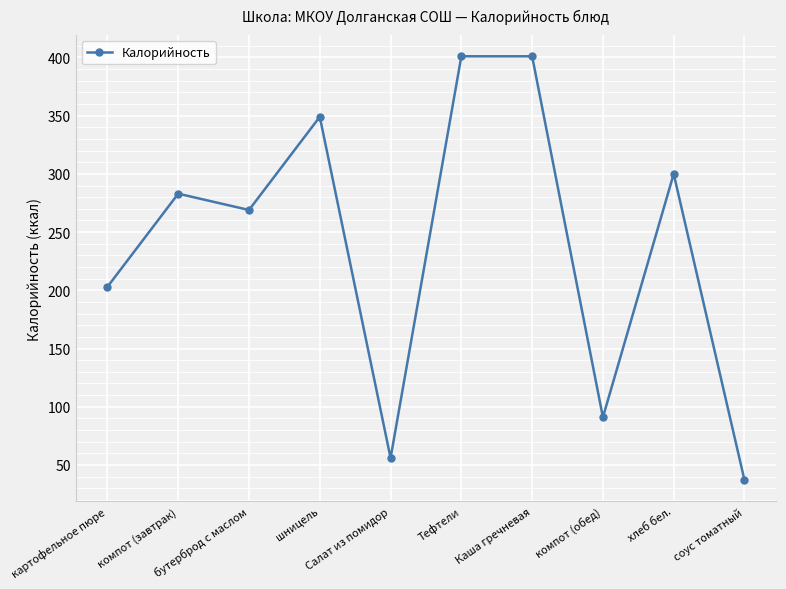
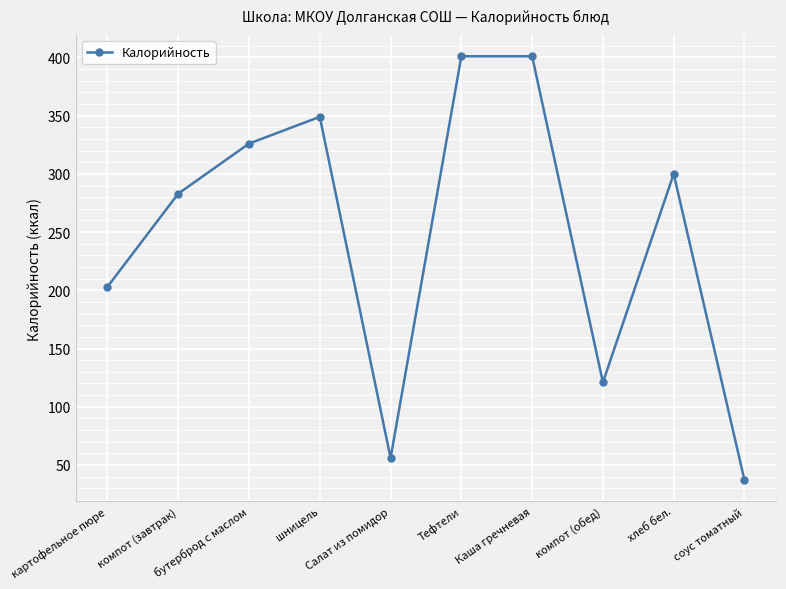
  {
    "картофельное пюре": 203,
    "компот (завтрак)": 283,
-   "бутерброд с маслом": 269,
+   "бутерброд с маслом": 326,
    "шницель": 349,
    "Салат из помидор": 56,
    "Тефтели": 401,
    "Каша гречневая": 401,
-   "компот (обед)": 91,
+   "компот (обед)": 121,
    "хлеб бел.": 300,
    "соус томатный": 37
  }
